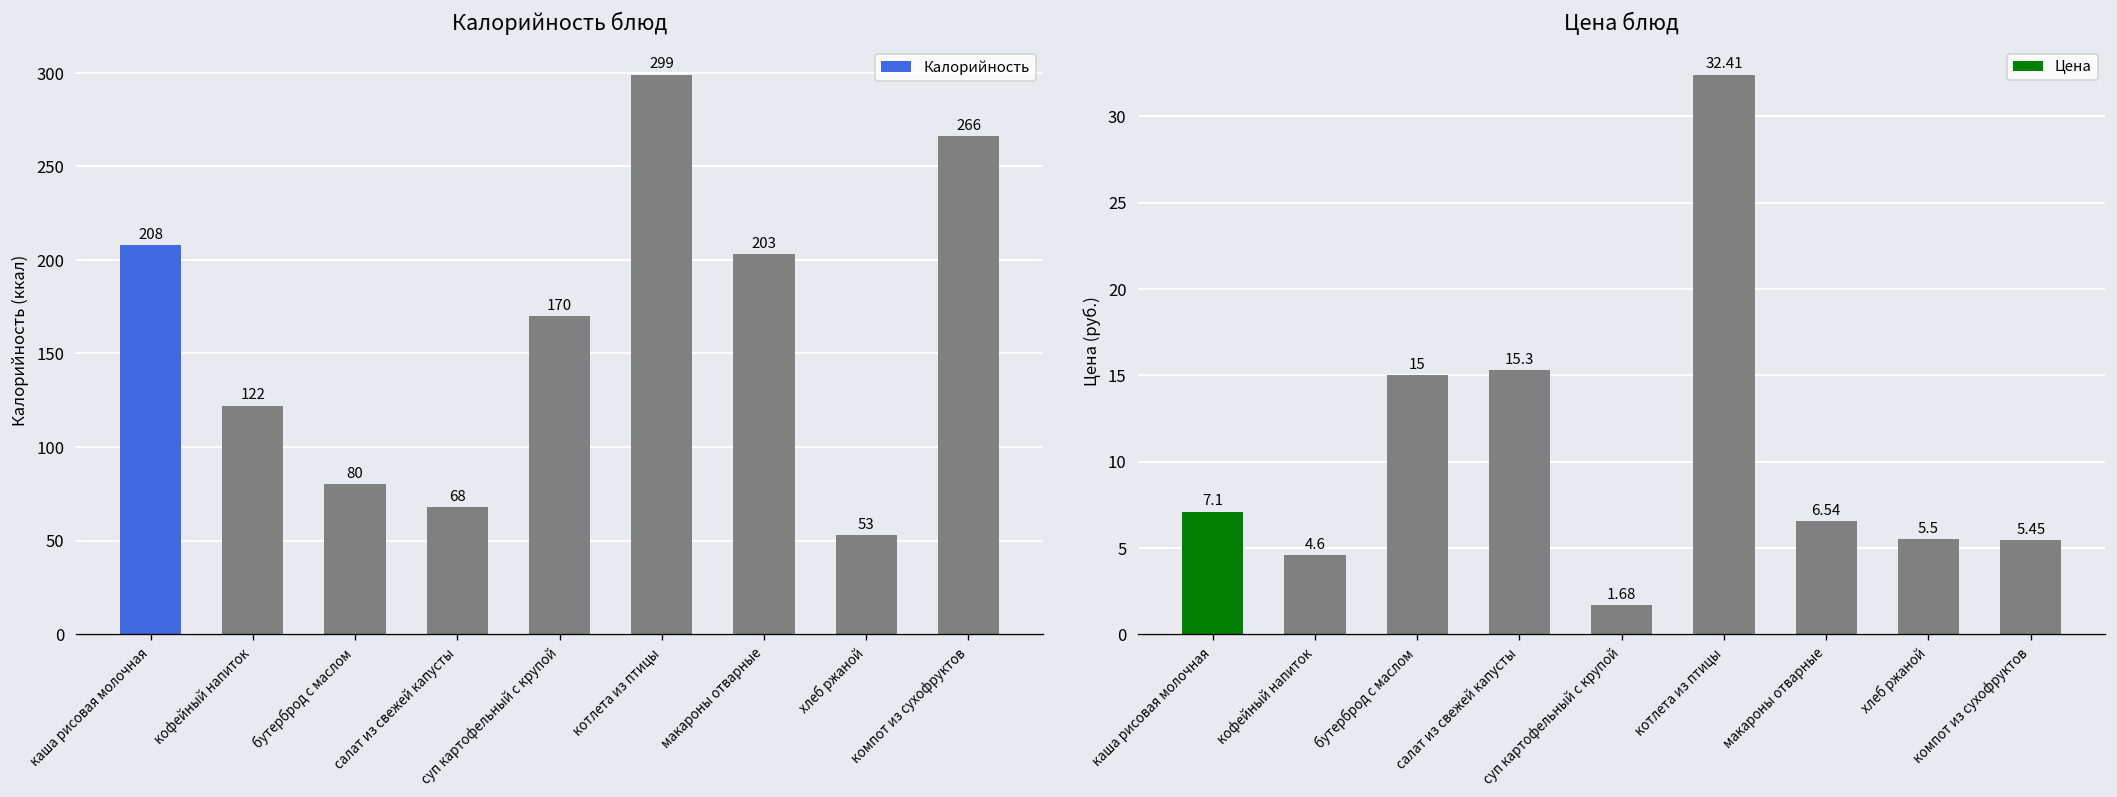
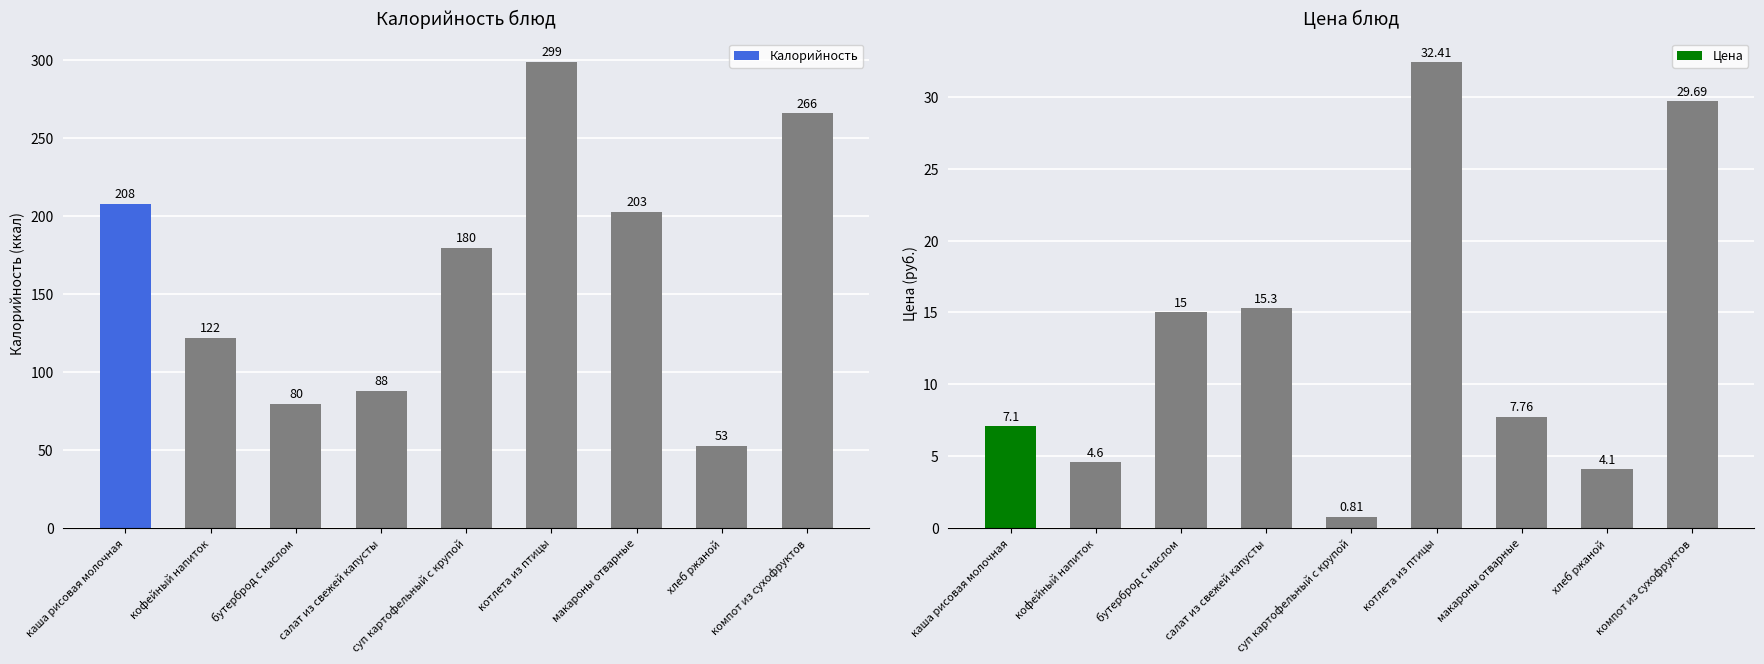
  {
    "Калорийность блюд": {
      "каша рисовая молочная": 208,
      "кофейный напиток": 122,
      "бутерброд с маслом": 80,
-     "салат из свежей капусты": 68,
-     "суп картофельный с крупой": 170,
+     "салат из свежей капусты": 88,
+     "суп картофельный с крупой": 180,
      "котлета из птицы": 299,
      "макароны отварные": 203,
      "хлеб ржаной": 53,
      "компот из сухофруктов": 266
    },
    "Цена блюд": {
      "каша рисовая молочная": 7.1,
      "кофейный напиток": 4.6,
      "бутерброд с маслом": 15,
      "салат из свежей капусты": 15.3,
-     "суп картофельный с крупой": 1.68,
+     "суп картофельный с крупой": 0.81,
      "котлета из птицы": 32.41,
-     "макароны отварные": 6.54,
-     "хлеб ржаной": 5.5,
-     "компот из сухофруктов": 5.45
+     "макароны отварные": 7.76,
+     "хлеб ржаной": 4.1,
+     "компот из сухофруктов": 29.69
    }
  }
